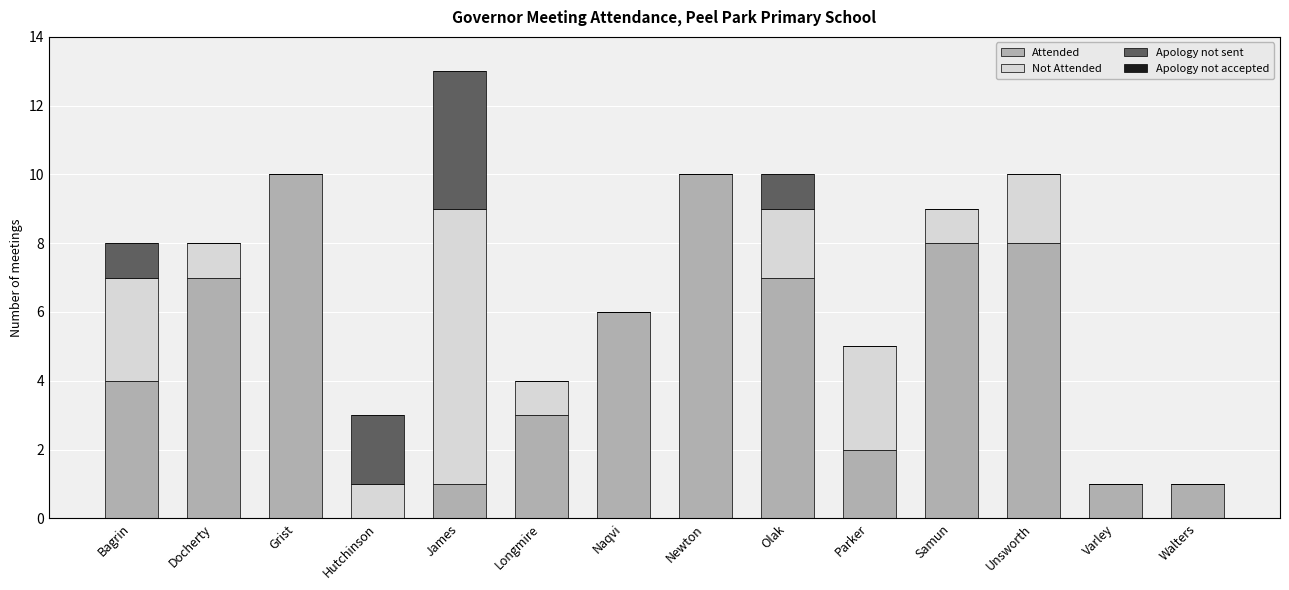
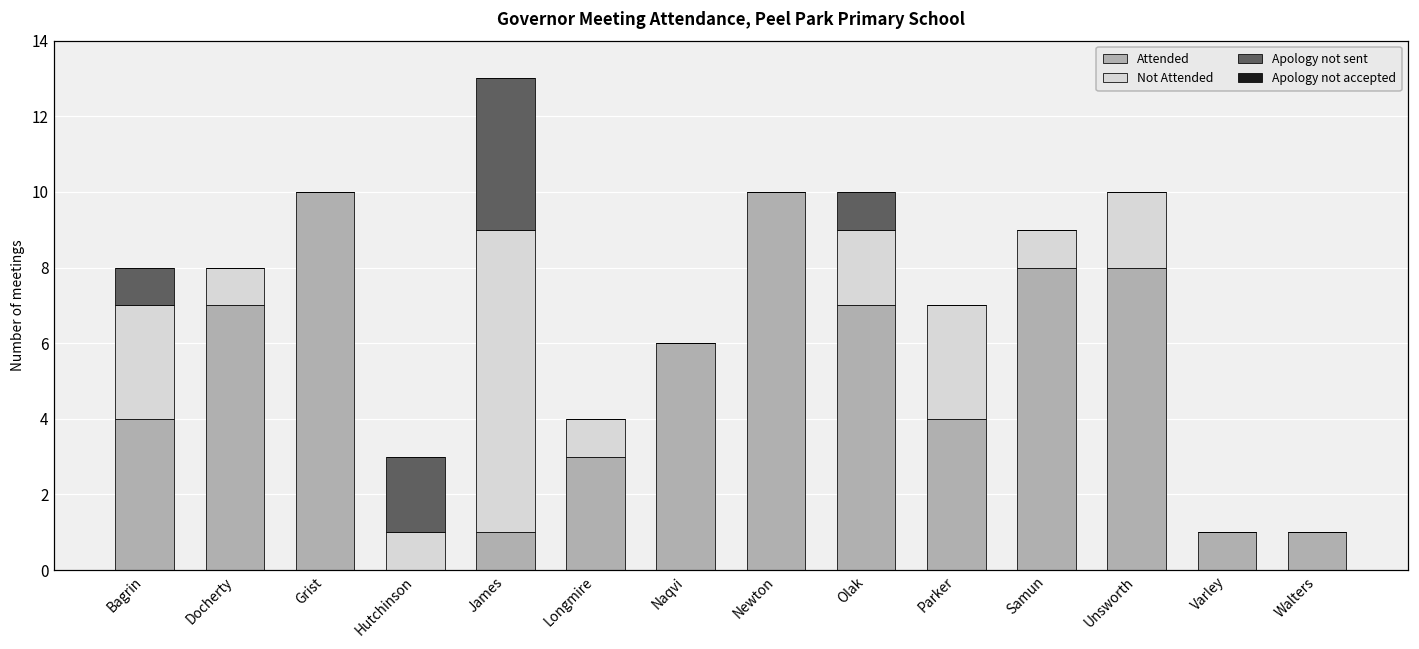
  {
    "Attended": {
      "Bagrin": 4,
      "Docherty": 7,
      "Grist": 10,
      "Hutchinson": 0,
      "James": 1,
      "Longmire": 3,
      "Naqvi": 6,
      "Newton": 10,
      "Olak": 7,
-     "Parker": 2,
+     "Parker": 4,
      "Samun": 8,
      "Unsworth": 8,
      "Varley": 1,
      "Walters": 1
    },
    "Not Attended": {
      "Bagrin": 3,
      "Docherty": 1,
      "Grist": 0,
      "Hutchinson": 1,
      "James": 8,
      "Longmire": 1,
      "Naqvi": 0,
      "Newton": 0,
      "Olak": 2,
      "Parker": 3,
      "Samun": 1,
      "Unsworth": 2,
      "Varley": 0,
      "Walters": 0
    },
    "Apology not accepted": {
      "Docherty": 0,
      "Grist": 0,
      "Longmire": 0,
      "Naqvi": 0,
      "Newton": 0,
      "Parker": 0,
      "Samun": 0,
      "Unsworth": 0,
      "Varley": 0,
      "Walters": 0
    }
  }
